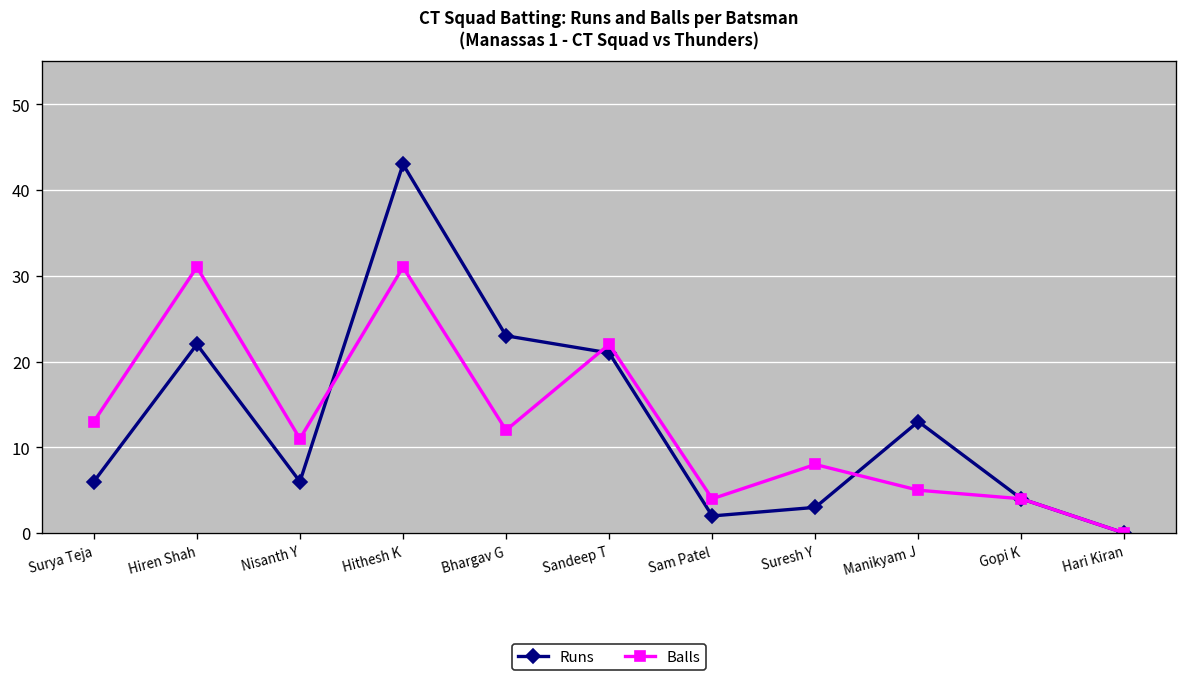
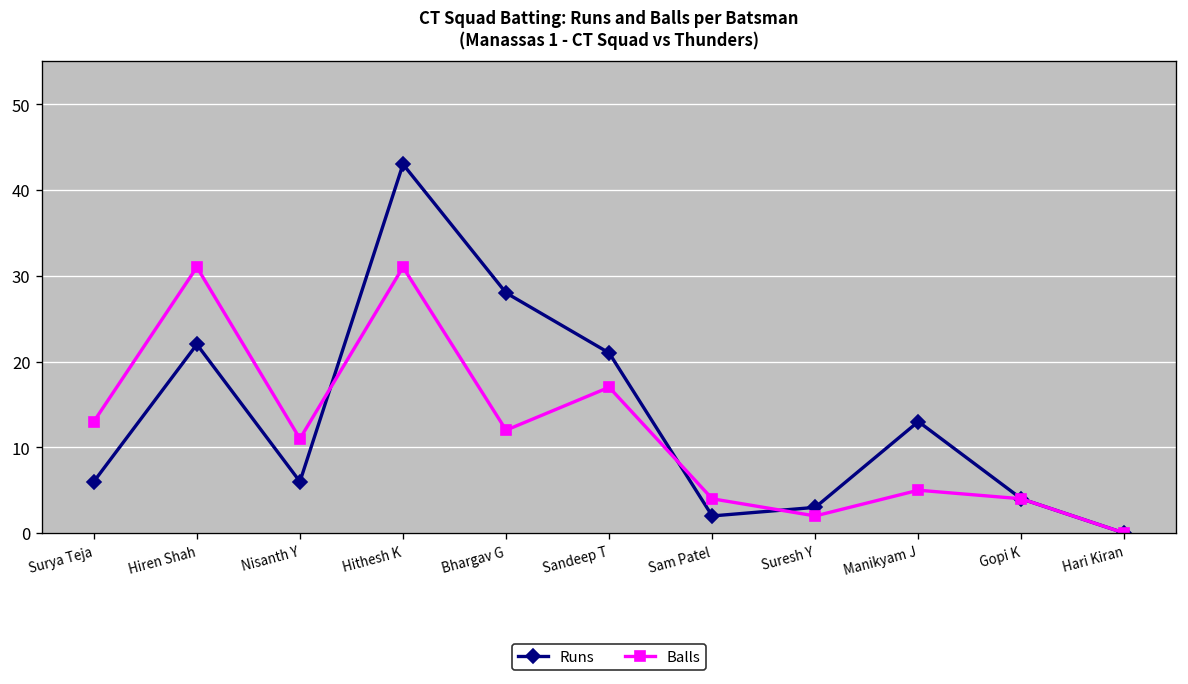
  {
    "Runs": {
      "Surya Teja": 6,
      "Hiren Shah": 22,
      "Nisanth Y": 6,
      "Hithesh K": 43,
-     "Bhargav G": 23,
+     "Bhargav G": 28,
      "Sandeep T": 21,
      "Sam Patel": 2,
      "Suresh Y": 3,
      "Manikyam J": 13
    },
    "Balls": {
      "Surya Teja": 13,
      "Hiren Shah": 31,
      "Nisanth Y": 11,
      "Hithesh K": 31,
      "Bhargav G": 12,
-     "Sandeep T": 22,
+     "Sandeep T": 17,
      "Sam Patel": 4,
-     "Suresh Y": 8,
+     "Suresh Y": 2,
      "Manikyam J": 5
    }
  }
